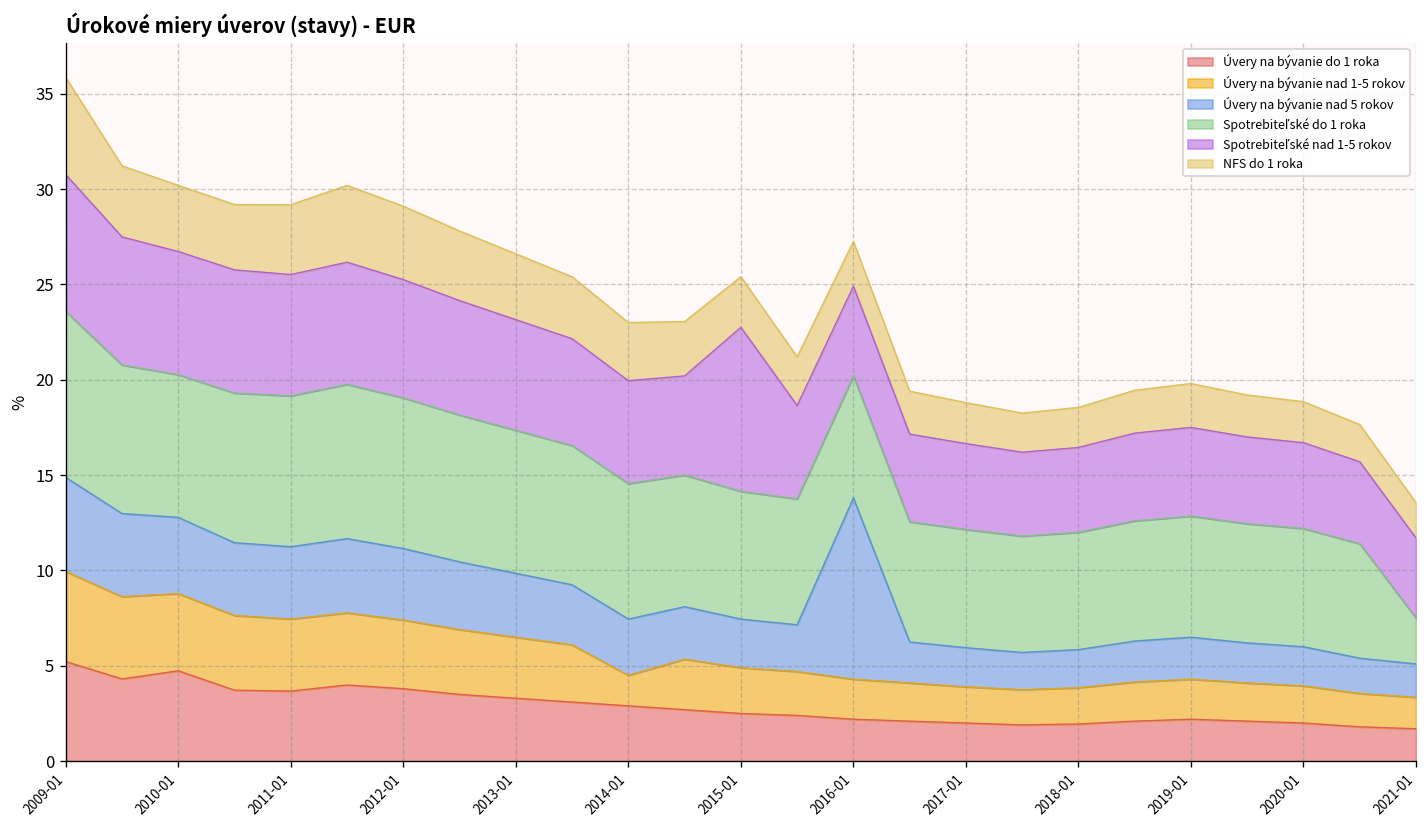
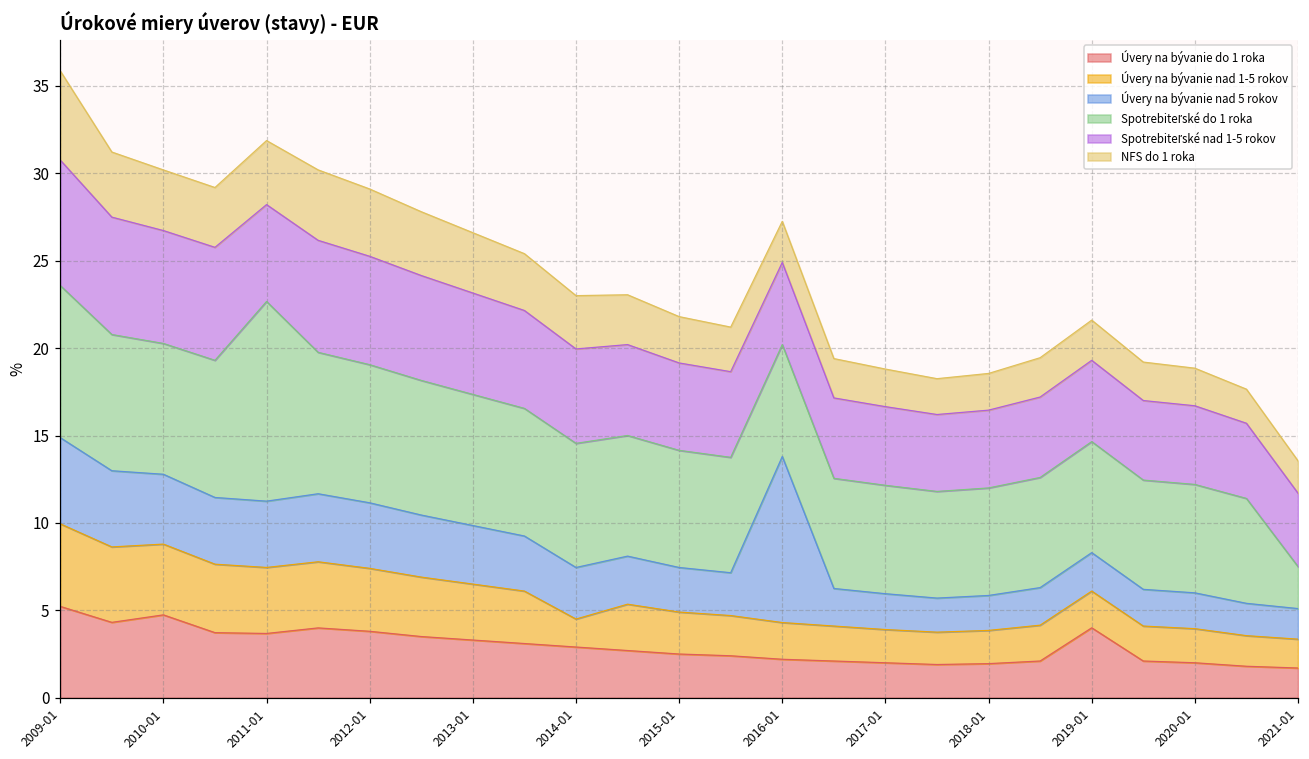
  {
    "Úvery na bývanie do 1 roka": {
      "2009-01": 5.2,
      "2010-01": 4.7,
      "2011-01": 3.7,
      "2012-01": 3.8,
      "2013-01": 3.3,
      "2014-01": 2.9,
      "2015-01": 2.5,
      "2016-01": 2.2,
      "2017-01": 2.0,
      "2018-01": 2.0,
-     "2019-01": 2.2,
+     "2019-01": 4.0,
      "2020-01": 2.0,
      "2021-01": 1.7
    },
    "Úvery na bývanie nad 1-5 rokov": {
      "2009-01": 4.7,
      "2010-01": 4.0,
      "2011-01": 3.8,
      "2012-01": 3.6,
      "2013-01": 3.2,
      "2014-01": 1.6,
      "2015-01": 2.4,
      "2016-01": 2.1,
      "2017-01": 1.9,
      "2018-01": 1.9,
      "2019-01": 2.1,
      "2020-01": 2.0,
      "2021-01": 1.6
    },
    "Úvery na bývanie nad 5 rokov": {
      "2009-01": 4.9,
      "2010-01": 4.0,
      "2011-01": 3.8,
      "2012-01": 3.8,
      "2013-01": 3.3,
      "2014-01": 3.0,
      "2015-01": 2.6,
      "2016-01": 9.5,
      "2017-01": 2.0,
      "2018-01": 2.0,
      "2019-01": 2.2,
      "2020-01": 2.1,
      "2021-01": 1.8
    },
    "Spotrebiteľské do 1 roka": {
      "2009-01": 8.7,
      "2010-01": 7.5,
-     "2011-01": 7.9,
+     "2011-01": 11.4,
      "2012-01": 7.9,
      "2013-01": 7.5,
      "2014-01": 7.1,
      "2015-01": 6.7,
      "2016-01": 6.4,
      "2017-01": 6.2,
      "2018-01": 6.2,
      "2019-01": 6.4,
      "2020-01": 6.2,
      "2021-01": 2.4
    },
    "Spotrebiteľské nad 1-5 rokov": {
      "2009-01": 7.2,
      "2010-01": 6.5,
-     "2011-01": 6.4,
+     "2011-01": 5.5,
      "2012-01": 6.2,
      "2013-01": 5.8,
      "2014-01": 5.4,
-     "2015-01": 8.6,
+     "2015-01": 5.0,
      "2016-01": 4.7,
      "2017-01": 4.5,
      "2018-01": 4.4,
      "2019-01": 4.7,
      "2020-01": 4.5,
      "2021-01": 4.2
    },
    "NFS do 1 roka": {
      "2009-01": 5.1,
      "2010-01": 3.5,
      "2011-01": 3.7,
      "2012-01": 3.9,
      "2013-01": 3.4,
      "2014-01": 3.1,
      "2015-01": 2.6,
      "2016-01": 2.4,
      "2017-01": 2.1,
      "2018-01": 2.1,
      "2019-01": 2.3,
      "2020-01": 2.1,
      "2021-01": 1.8
    }
  }
